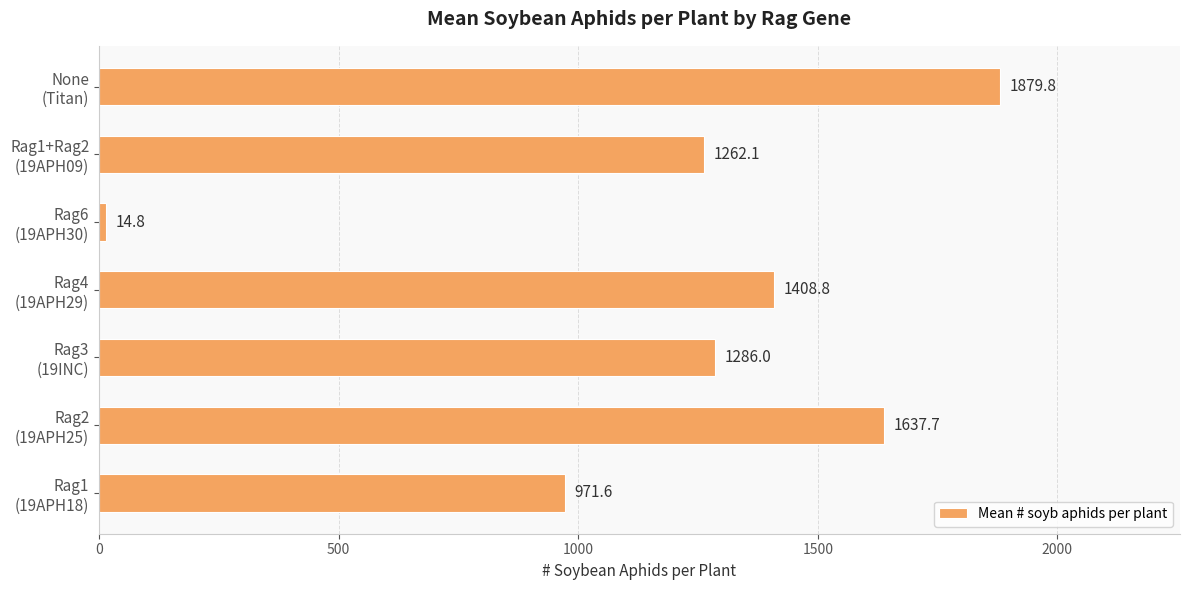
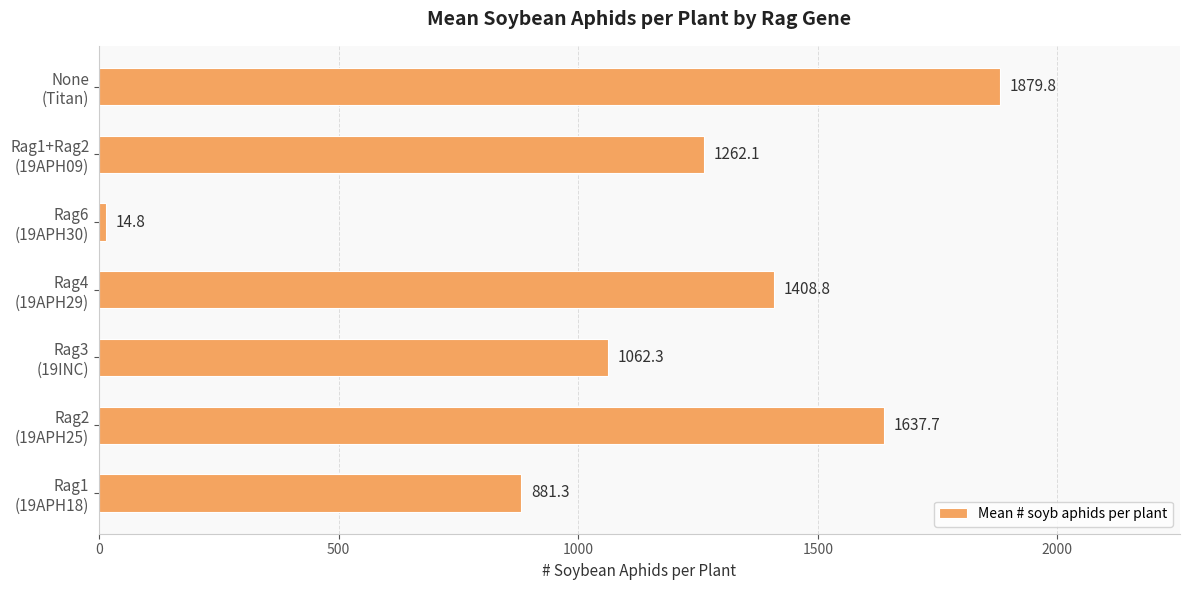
  {
    "None (Titan)": 1879.8,
    "Rag1+Rag2 (19APH09)": 1262.1,
    "Rag6 (19APH30)": 14.8,
    "Rag4 (19APH29)": 1408.8,
-   "Rag3 (19INC)": 1286.0,
+   "Rag3 (19INC)": 1062.3,
    "Rag2 (19APH25)": 1637.7,
-   "Rag1 (19APH18)": 971.6
+   "Rag1 (19APH18)": 881.3
  }
